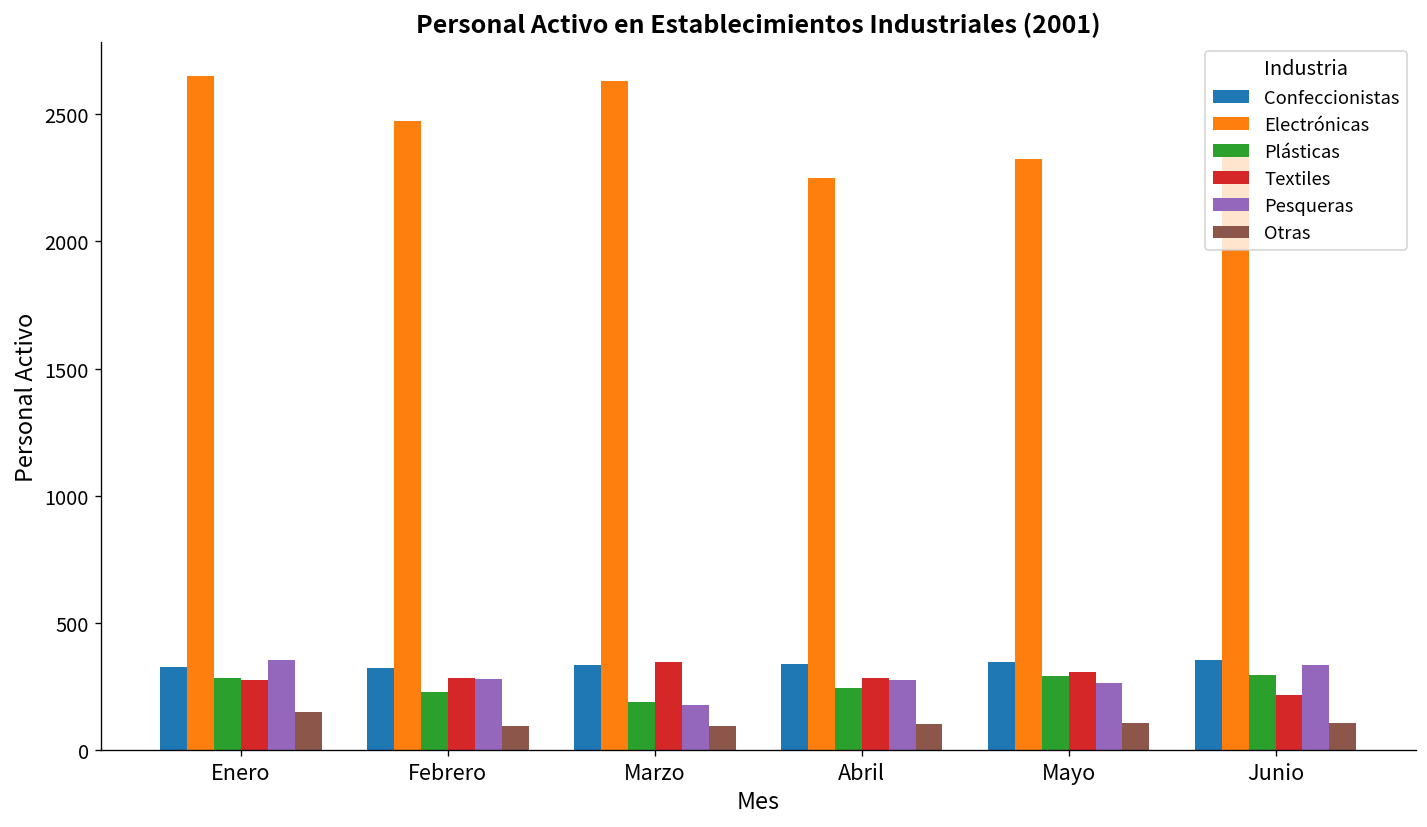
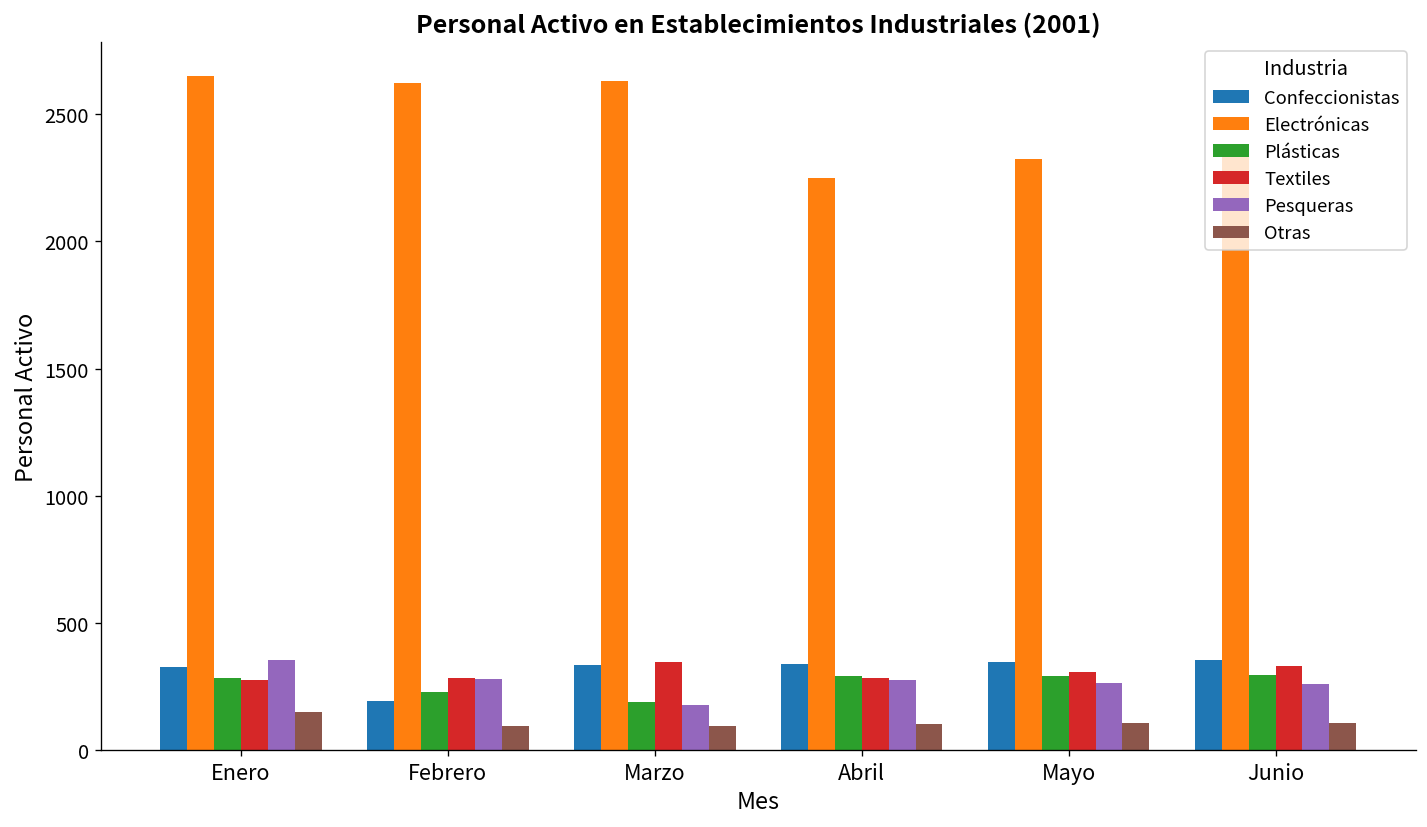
  {
    "Confeccionistas": {
      "Enero": 330,
-     "Febrero": 320,
+     "Febrero": 190,
      "Marzo": 330,
      "Abril": 340,
      "Mayo": 350,
      "Junio": 350
    },
    "Electrónicas": {
      "Enero": 2650,
-     "Febrero": 2470,
+     "Febrero": 2620,
      "Marzo": 2630,
      "Abril": 2250,
      "Mayo": 2320
    },
    "Plásticas": {
      "Enero": 280,
      "Febrero": 230,
      "Marzo": 190,
-     "Abril": 250,
+     "Abril": 290,
      "Mayo": 290,
      "Junio": 300
    },
    "Textiles": {
      "Enero": 270,
      "Febrero": 280,
      "Marzo": 350,
      "Abril": 280,
      "Mayo": 310,
-     "Junio": 210
+     "Junio": 330
    },
    "Pesqueras": {
      "Enero": 350,
      "Febrero": 280,
      "Marzo": 180,
      "Abril": 270,
      "Mayo": 260,
-     "Junio": 340
+     "Junio": 260
    },
    "Otras": {
      "Enero": 150,
      "Febrero": 90,
      "Marzo": 90,
      "Abril": 100,
      "Mayo": 110,
      "Junio": 110
    }
  }
